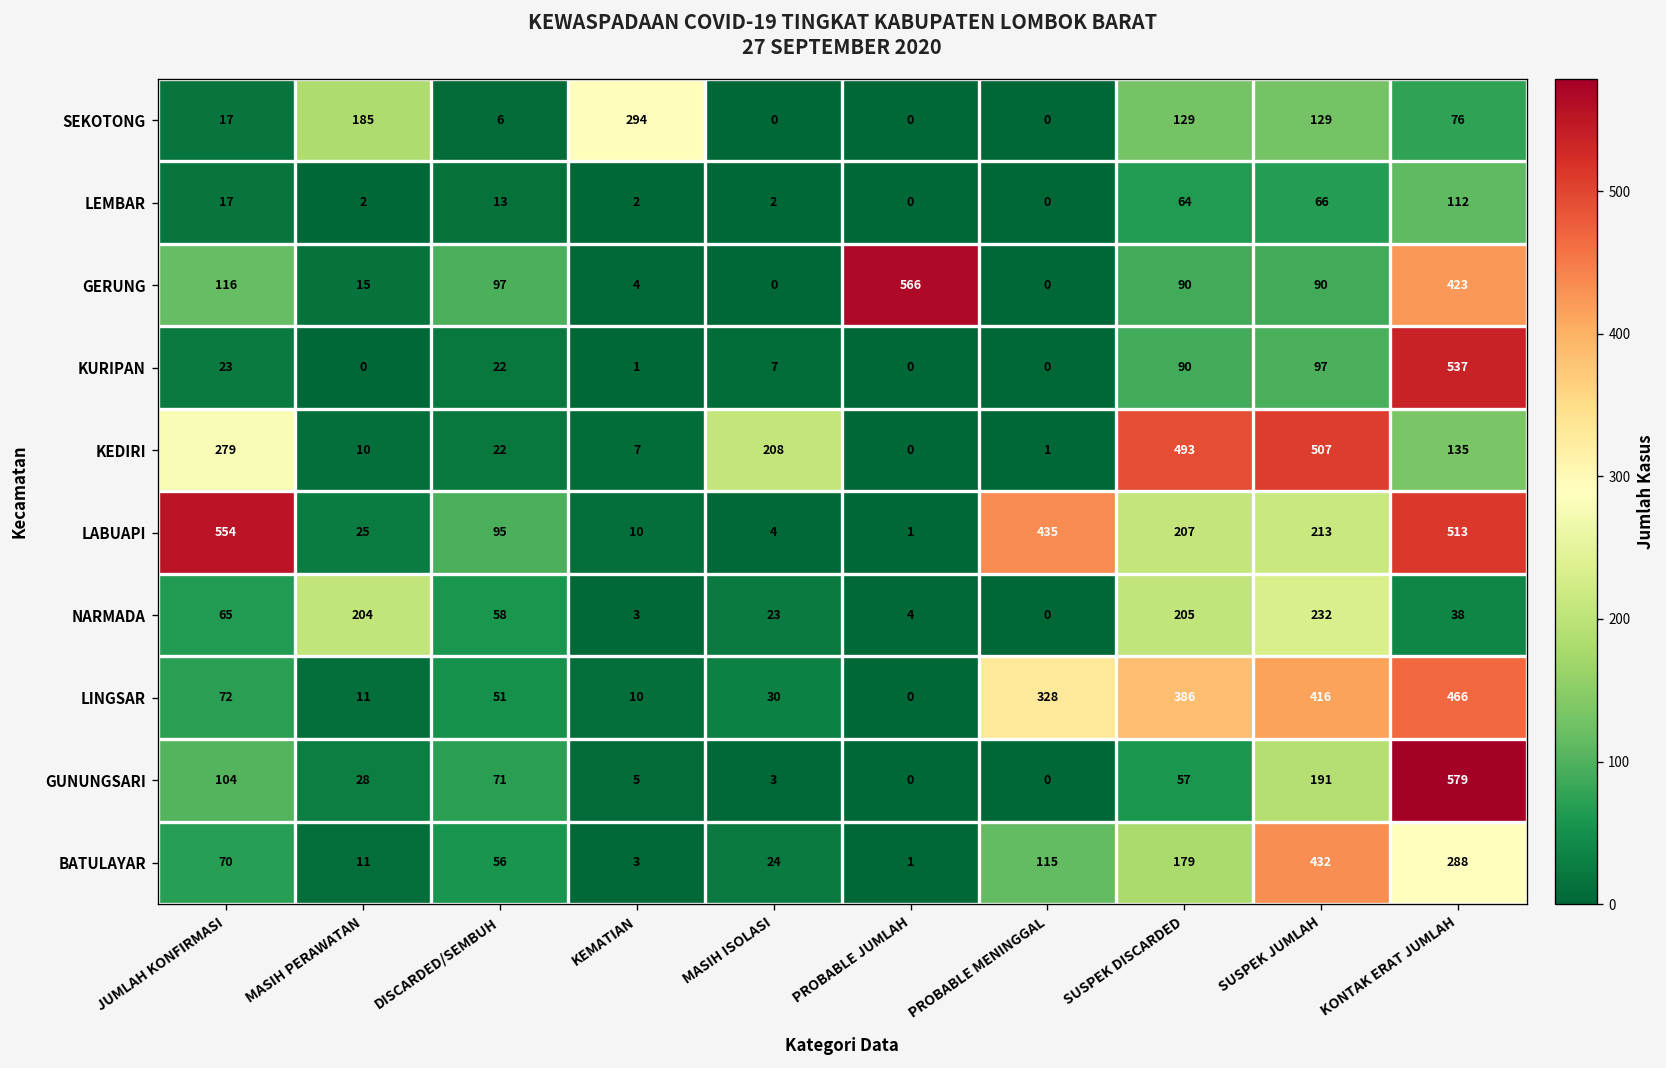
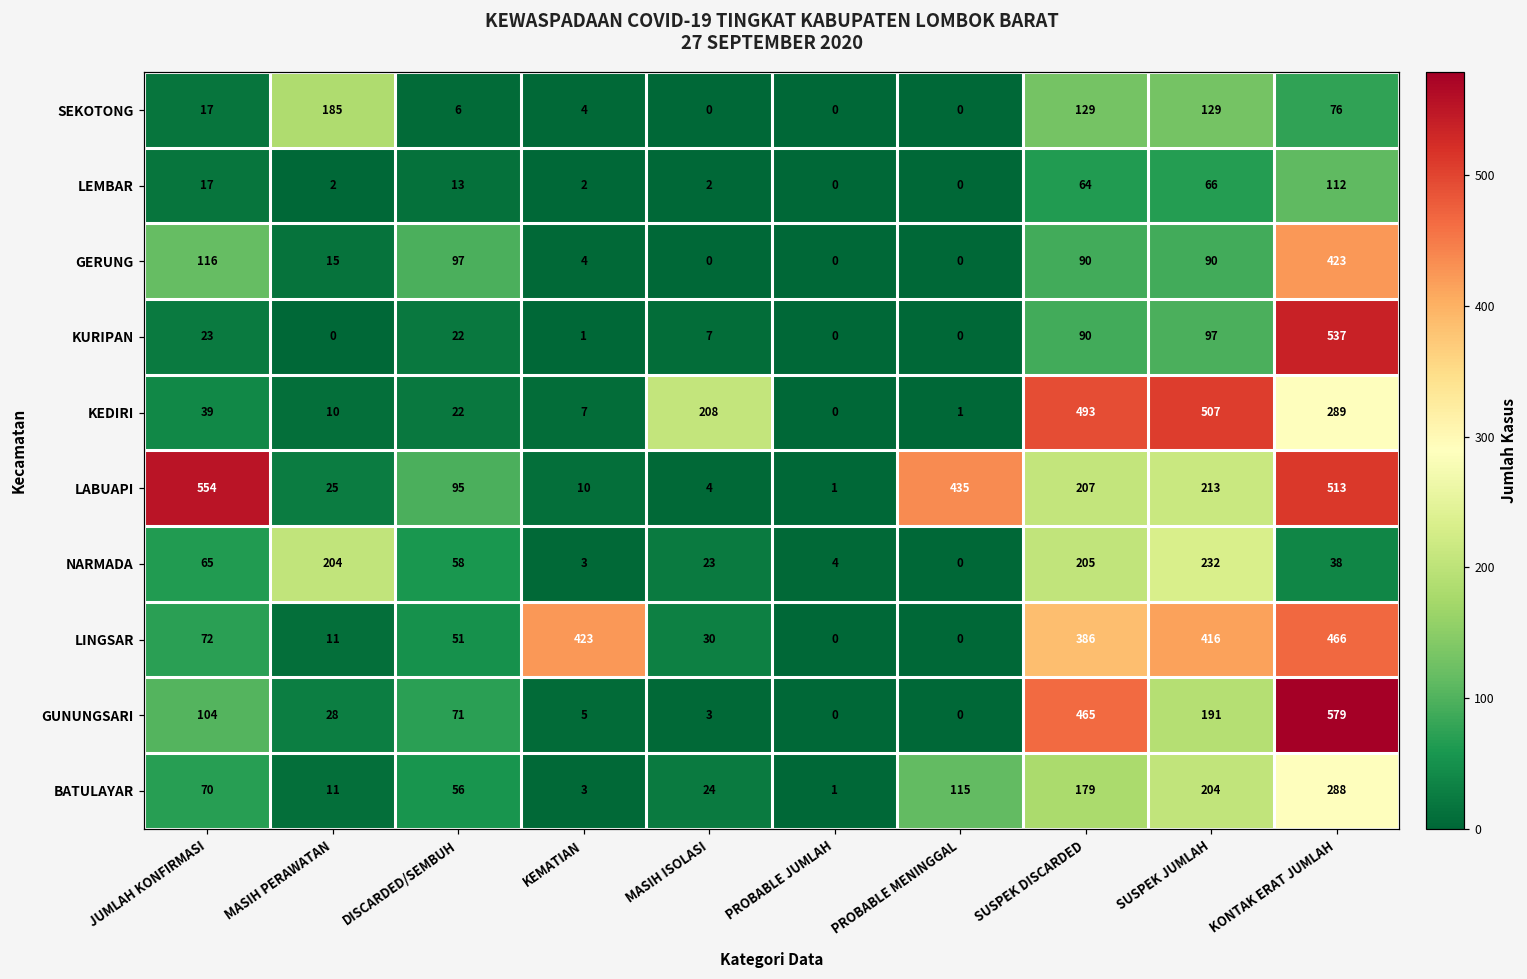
  {
    "SEKOTONG": {
      "JUMLAH KONFIRMASI": 17,
      "MASIH PERAWATAN": 185,
      "DISCARDED/SEMBUH": 6,
-     "KEMATIAN": 294,
+     "KEMATIAN": 4,
      "MASIH ISOLASI": 0,
      "PROBABLE JUMLAH": 0,
      "PROBABLE MENINGGAL": 0,
      "SUSPEK DISCARDED": 129,
      "SUSPEK JUMLAH": 129,
      "KONTAK ERAT JUMLAH": 76
    },
    "LEMBAR": {
      "JUMLAH KONFIRMASI": 17,
      "MASIH PERAWATAN": 2,
      "DISCARDED/SEMBUH": 13,
      "KEMATIAN": 2,
      "MASIH ISOLASI": 2,
      "PROBABLE JUMLAH": 0,
      "PROBABLE MENINGGAL": 0,
      "SUSPEK DISCARDED": 64,
      "SUSPEK JUMLAH": 66,
      "KONTAK ERAT JUMLAH": 112
    },
    "GERUNG": {
      "JUMLAH KONFIRMASI": 116,
      "MASIH PERAWATAN": 15,
      "DISCARDED/SEMBUH": 97,
      "KEMATIAN": 4,
      "MASIH ISOLASI": 0,
-     "PROBABLE JUMLAH": 566,
+     "PROBABLE JUMLAH": 0,
      "PROBABLE MENINGGAL": 0,
      "SUSPEK DISCARDED": 90,
      "SUSPEK JUMLAH": 90,
      "KONTAK ERAT JUMLAH": 423
    },
    "KURIPAN": {
      "JUMLAH KONFIRMASI": 23,
      "MASIH PERAWATAN": 0,
      "DISCARDED/SEMBUH": 22,
      "KEMATIAN": 1,
      "MASIH ISOLASI": 7,
      "PROBABLE JUMLAH": 0,
      "PROBABLE MENINGGAL": 0,
      "SUSPEK DISCARDED": 90,
      "SUSPEK JUMLAH": 97,
      "KONTAK ERAT JUMLAH": 537
    },
    "KEDIRI": {
-     "JUMLAH KONFIRMASI": 279,
+     "JUMLAH KONFIRMASI": 39,
      "MASIH PERAWATAN": 10,
      "DISCARDED/SEMBUH": 22,
      "KEMATIAN": 7,
      "MASIH ISOLASI": 208,
      "PROBABLE JUMLAH": 0,
      "PROBABLE MENINGGAL": 1,
      "SUSPEK DISCARDED": 493,
      "SUSPEK JUMLAH": 507,
-     "KONTAK ERAT JUMLAH": 135
+     "KONTAK ERAT JUMLAH": 289
    },
    "LABUAPI": {
      "JUMLAH KONFIRMASI": 554,
      "MASIH PERAWATAN": 25,
      "DISCARDED/SEMBUH": 95,
      "KEMATIAN": 10,
      "MASIH ISOLASI": 4,
      "PROBABLE JUMLAH": 1,
      "PROBABLE MENINGGAL": 435,
      "SUSPEK DISCARDED": 207,
      "SUSPEK JUMLAH": 213,
      "KONTAK ERAT JUMLAH": 513
    },
    "NARMADA": {
      "JUMLAH KONFIRMASI": 65,
      "MASIH PERAWATAN": 204,
      "DISCARDED/SEMBUH": 58,
      "KEMATIAN": 3,
      "MASIH ISOLASI": 23,
      "PROBABLE JUMLAH": 4,
      "PROBABLE MENINGGAL": 0,
      "SUSPEK DISCARDED": 205,
      "SUSPEK JUMLAH": 232,
      "KONTAK ERAT JUMLAH": 38
    },
    "LINGSAR": {
      "JUMLAH KONFIRMASI": 72,
      "MASIH PERAWATAN": 11,
      "DISCARDED/SEMBUH": 51,
-     "KEMATIAN": 10,
+     "KEMATIAN": 423,
      "MASIH ISOLASI": 30,
      "PROBABLE JUMLAH": 0,
-     "PROBABLE MENINGGAL": 328,
+     "PROBABLE MENINGGAL": 0,
      "SUSPEK DISCARDED": 386,
      "SUSPEK JUMLAH": 416,
      "KONTAK ERAT JUMLAH": 466
    },
    "GUNUNGSARI": {
      "JUMLAH KONFIRMASI": 104,
      "MASIH PERAWATAN": 28,
      "DISCARDED/SEMBUH": 71,
      "KEMATIAN": 5,
      "MASIH ISOLASI": 3,
      "PROBABLE JUMLAH": 0,
      "PROBABLE MENINGGAL": 0,
-     "SUSPEK DISCARDED": 57,
+     "SUSPEK DISCARDED": 465,
      "SUSPEK JUMLAH": 191,
      "KONTAK ERAT JUMLAH": 579
    },
    "BATULAYAR": {
      "JUMLAH KONFIRMASI": 70,
      "MASIH PERAWATAN": 11,
      "DISCARDED/SEMBUH": 56,
      "KEMATIAN": 3,
      "MASIH ISOLASI": 24,
      "PROBABLE JUMLAH": 1,
      "PROBABLE MENINGGAL": 115,
      "SUSPEK DISCARDED": 179,
-     "SUSPEK JUMLAH": 432,
+     "SUSPEK JUMLAH": 204,
      "KONTAK ERAT JUMLAH": 288
    }
  }
